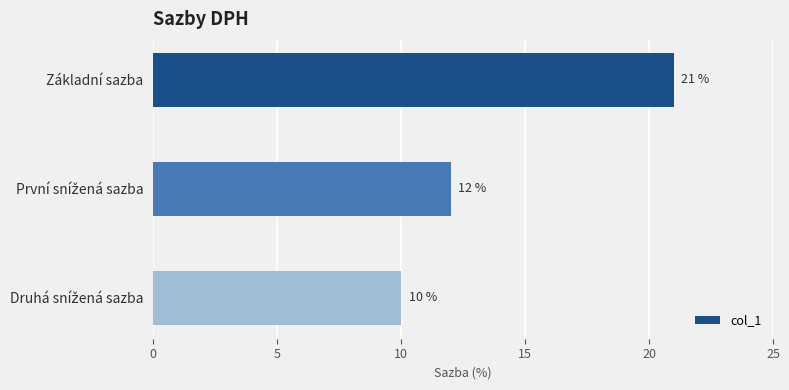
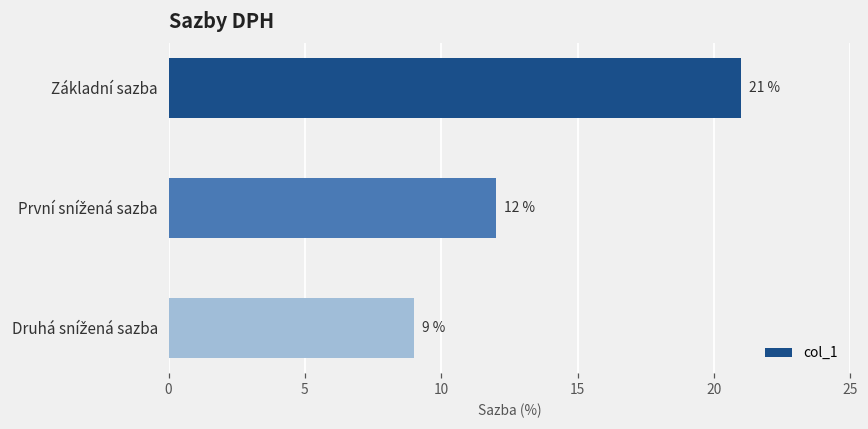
  {
    "Základní sazba": "21 %",
    "První snížená sazba": "12 %",
-   "Druhá snížená sazba": "10 %"
+   "Druhá snížená sazba": "9 %"
  }
